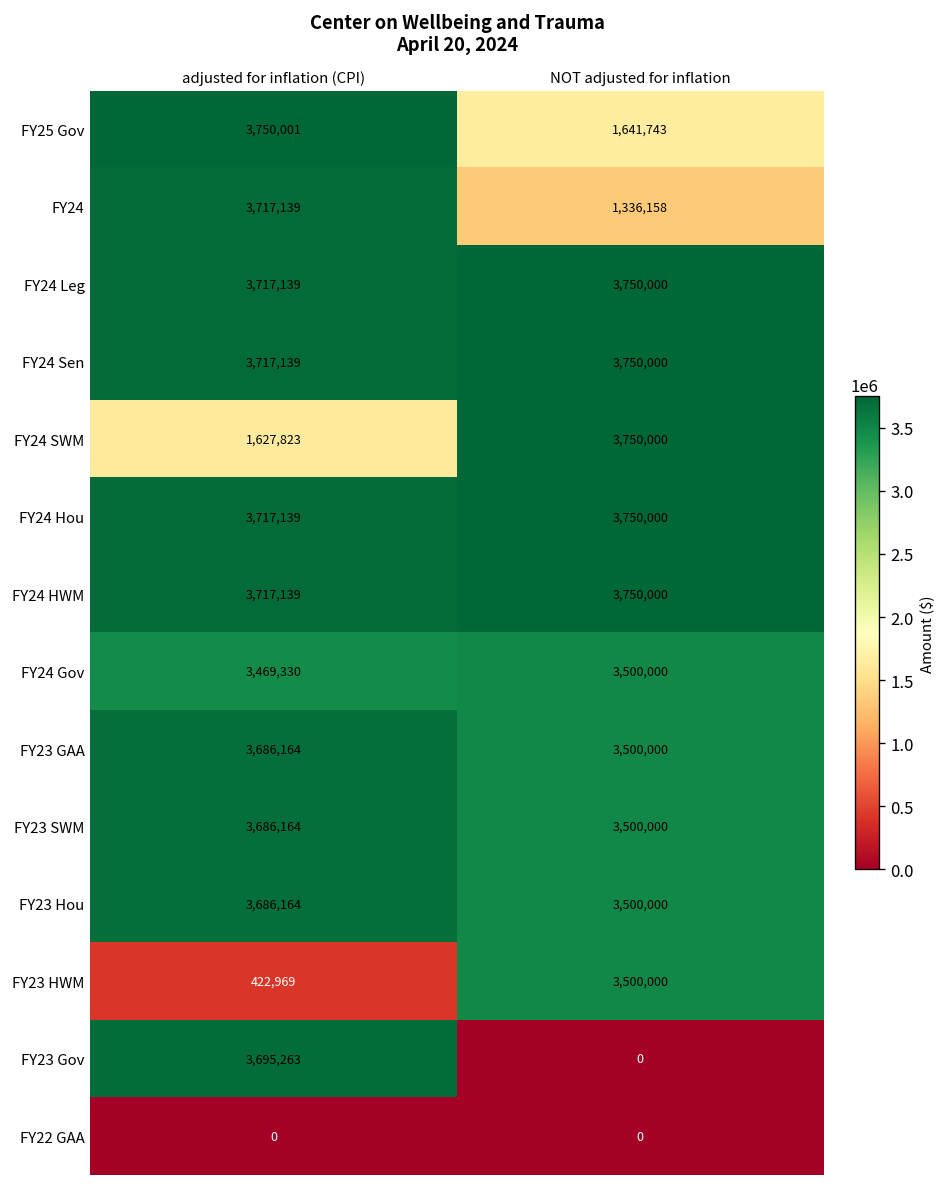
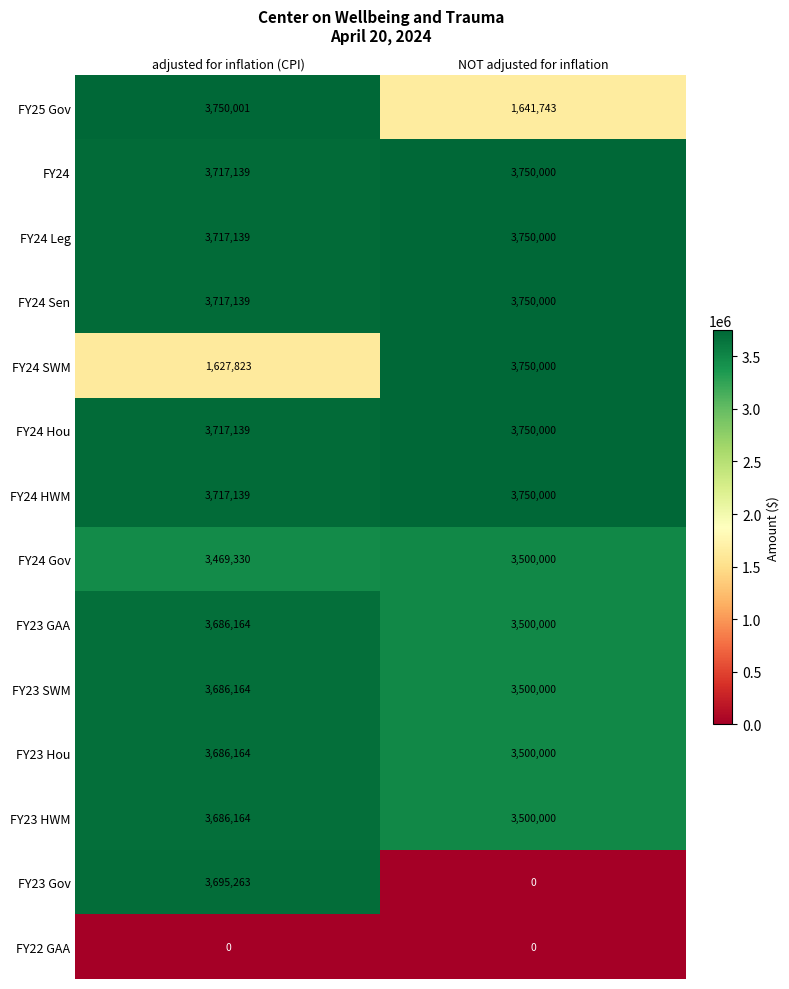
  {
    "FY25 Gov": {
      "adjusted for inflation (CPI)": "3,750,001",
      "NOT adjusted for inflation": "1,641,743"
    },
    "FY24": {
      "adjusted for inflation (CPI)": "3,717,139",
-     "NOT adjusted for inflation": "1,336,158"
+     "NOT adjusted for inflation": "3,750,000"
    },
    "FY24 Leg": {
      "adjusted for inflation (CPI)": "3,717,139",
      "NOT adjusted for inflation": "3,750,000"
    },
    "FY24 Sen": {
      "adjusted for inflation (CPI)": "3,717,139",
      "NOT adjusted for inflation": "3,750,000"
    },
    "FY24 SWM": {
      "adjusted for inflation (CPI)": "1,627,823",
      "NOT adjusted for inflation": "3,750,000"
    },
    "FY24 Hou": {
      "adjusted for inflation (CPI)": "3,717,139",
      "NOT adjusted for inflation": "3,750,000"
    },
    "FY24 HWM": {
      "adjusted for inflation (CPI)": "3,717,139",
      "NOT adjusted for inflation": "3,750,000"
    },
    "FY24 Gov": {
      "adjusted for inflation (CPI)": "3,469,330",
      "NOT adjusted for inflation": "3,500,000"
    },
    "FY23 GAA": {
      "adjusted for inflation (CPI)": "3,686,164",
      "NOT adjusted for inflation": "3,500,000"
    },
    "FY23 SWM": {
      "adjusted for inflation (CPI)": "3,686,164",
      "NOT adjusted for inflation": "3,500,000"
    },
    "FY23 Hou": {
      "adjusted for inflation (CPI)": "3,686,164",
      "NOT adjusted for inflation": "3,500,000"
    },
    "FY23 HWM": {
-     "adjusted for inflation (CPI)": "422,969",
+     "adjusted for inflation (CPI)": "3,686,164",
      "NOT adjusted for inflation": "3,500,000"
    },
    "FY23 Gov": {
      "adjusted for inflation (CPI)": "3,695,263",
      "NOT adjusted for inflation": "0"
    },
    "FY22 GAA": {
      "adjusted for inflation (CPI)": "0",
      "NOT adjusted for inflation": "0"
    }
  }
